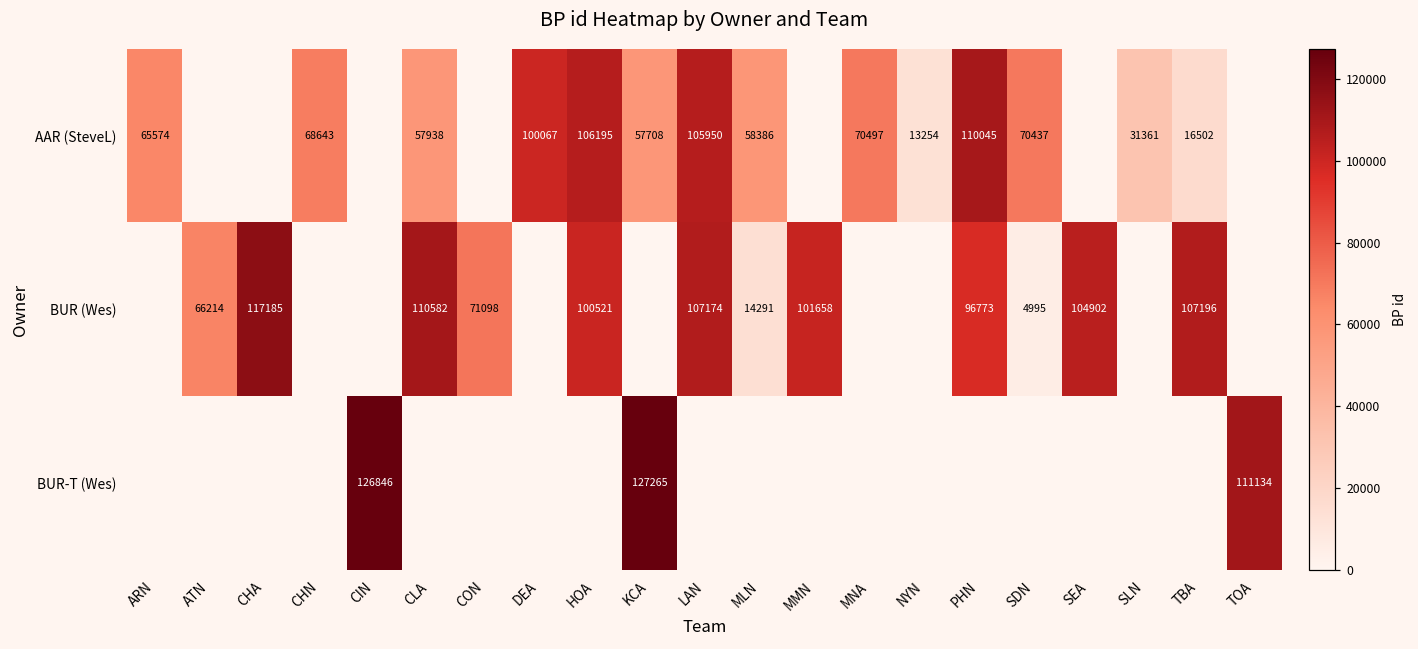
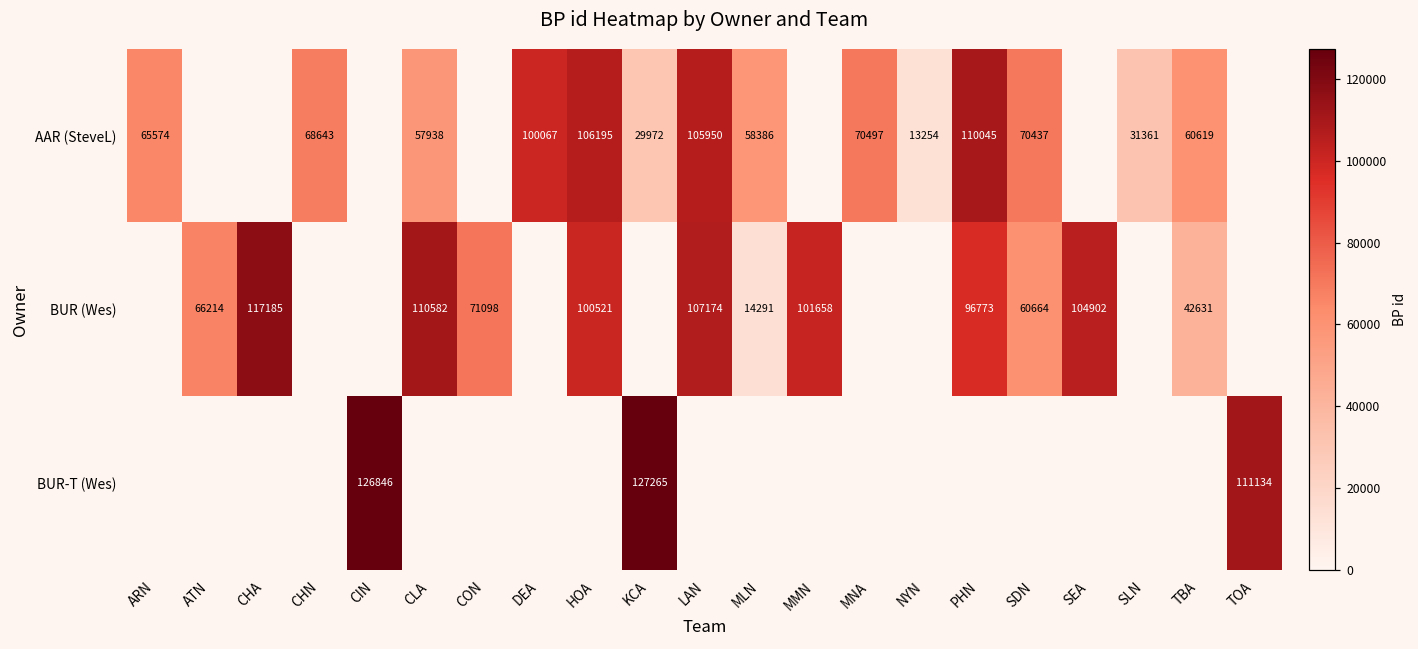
  {
    "AAR (SteveL)": {
      "ARN": 65574,
      "CHN": 68643,
      "CLA": 57938,
      "DEA": 100067,
      "HOA": 106195,
-     "KCA": 57708,
+     "KCA": 29972,
      "LAN": 105950,
      "MLN": 58386,
      "MNA": 70497,
      "NYN": 13254,
      "PHN": 110045,
      "SDN": 70437,
      "SLN": 31361,
-     "TBA": 16502
+     "TBA": 60619
    },
    "BUR (Wes)": {
      "ATN": 66214,
      "CHA": 117185,
      "CLA": 110582,
      "CON": 71098,
      "HOA": 100521,
      "LAN": 107174,
      "MLN": 14291,
      "MMN": 101658,
      "PHN": 96773,
-     "SDN": 4995,
+     "SDN": 60664,
      "SEA": 104902,
-     "TBA": 107196
+     "TBA": 42631
    },
    "BUR-T (Wes)": {
      "CIN": 126846,
      "KCA": 127265,
      "TOA": 111134
    }
  }
